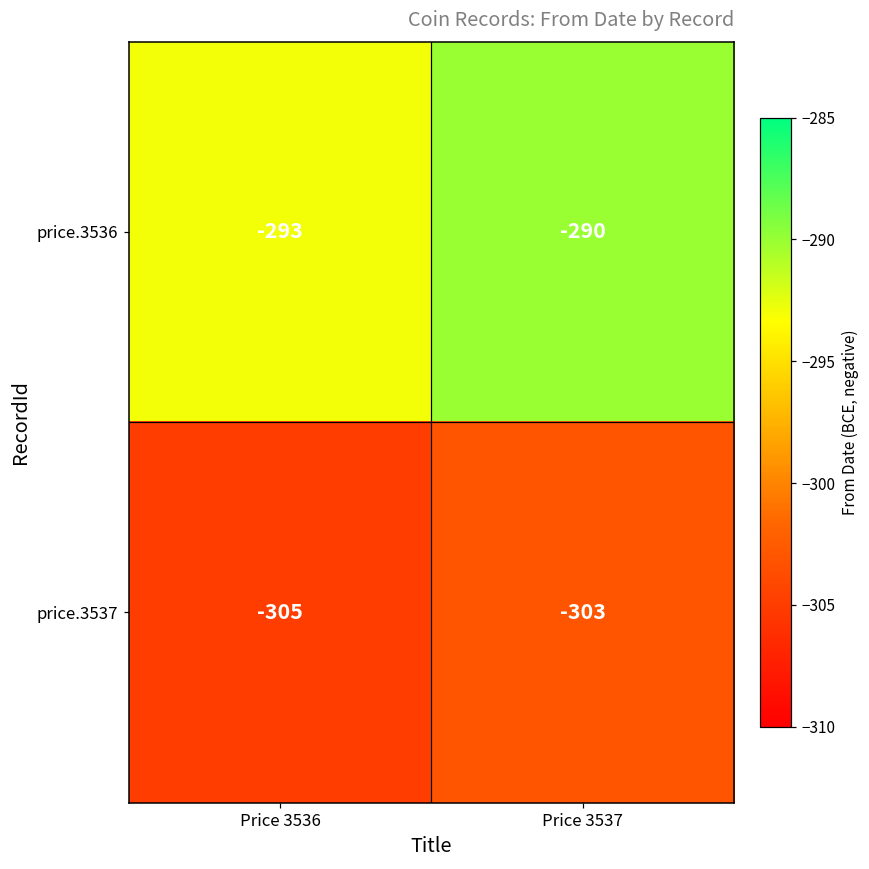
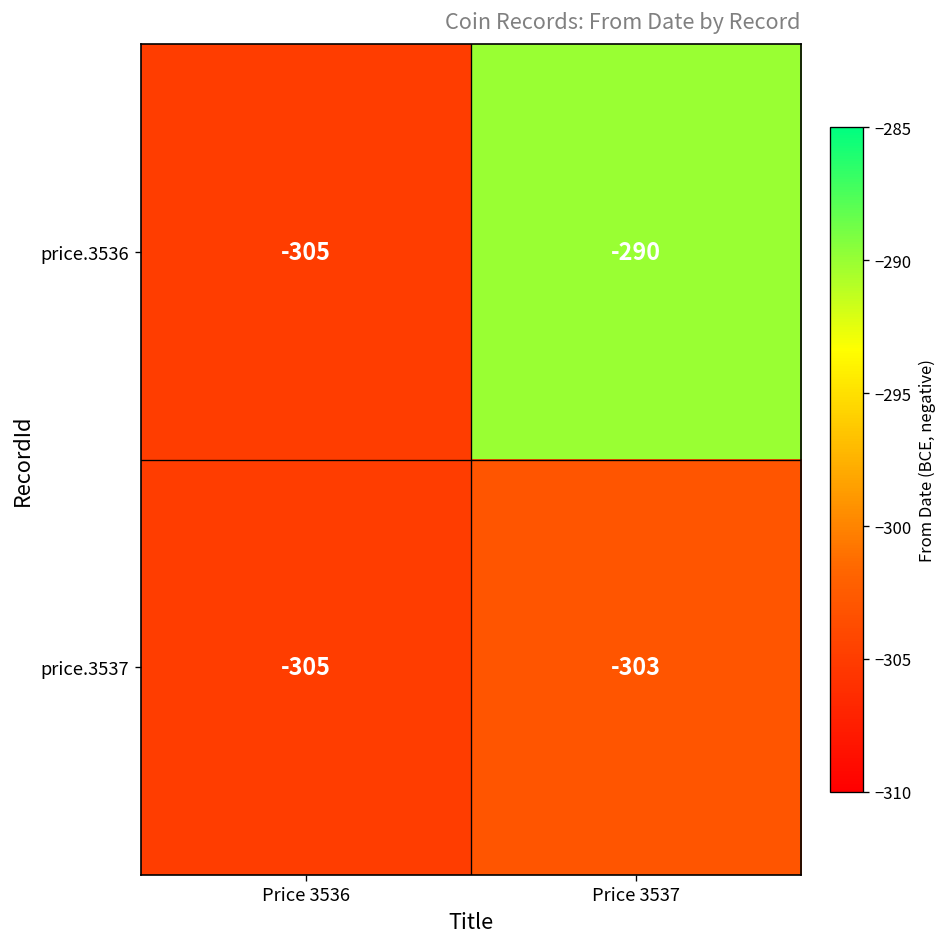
  {
    "price.3536": {
-     "Price 3536": -293,
+     "Price 3536": -305,
      "Price 3537": -290
    },
    "price.3537": {
      "Price 3536": -305,
      "Price 3537": -303
    }
  }
